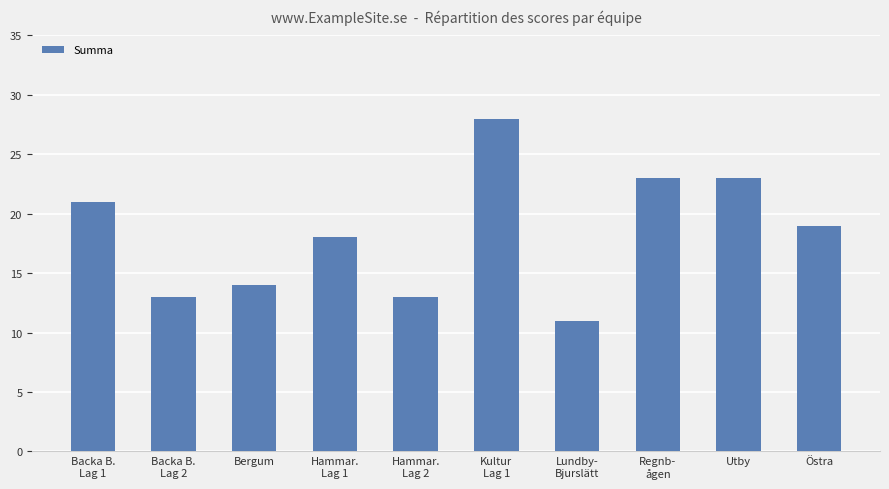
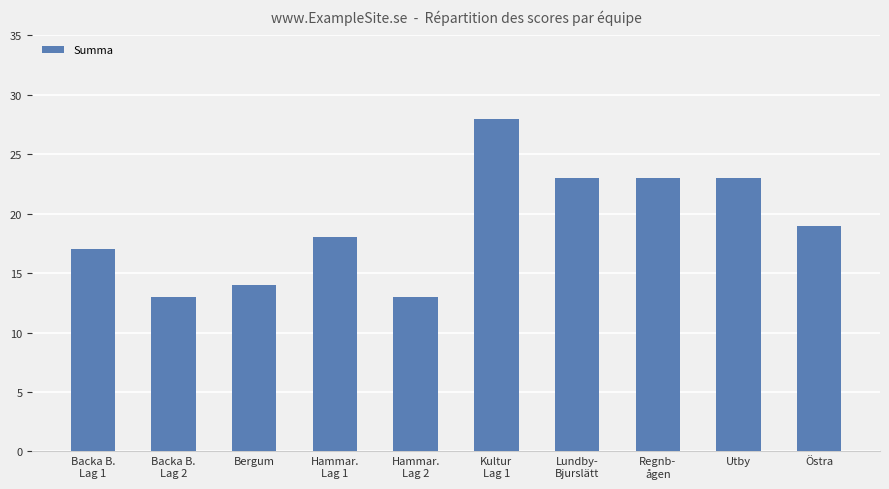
  {
-   "Backa B. Lag 1": 21,
+   "Backa B. Lag 1": 17,
    "Backa B. Lag 2": 13,
    "Bergum": 14,
    "Hammar. Lag 1": 18,
    "Hammar. Lag 2": 13,
    "Kultur Lag 1": 28,
-   "Lundby- Bjurslätt": 11,
+   "Lundby- Bjurslätt": 23,
    "Regnb- ågen": 23,
    "Utby": 23,
    "Östra": 19
  }
